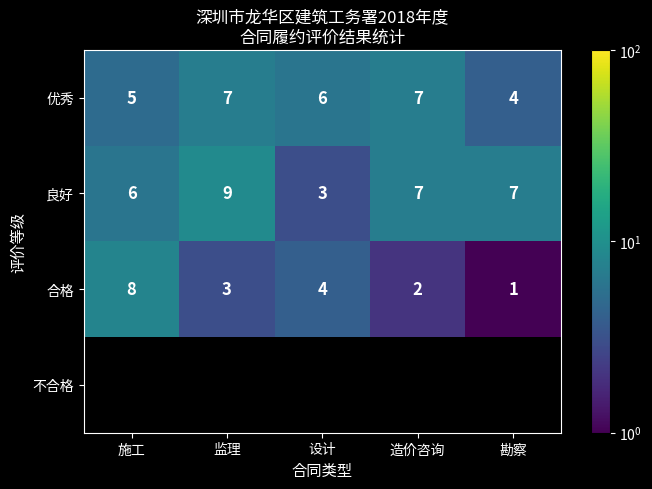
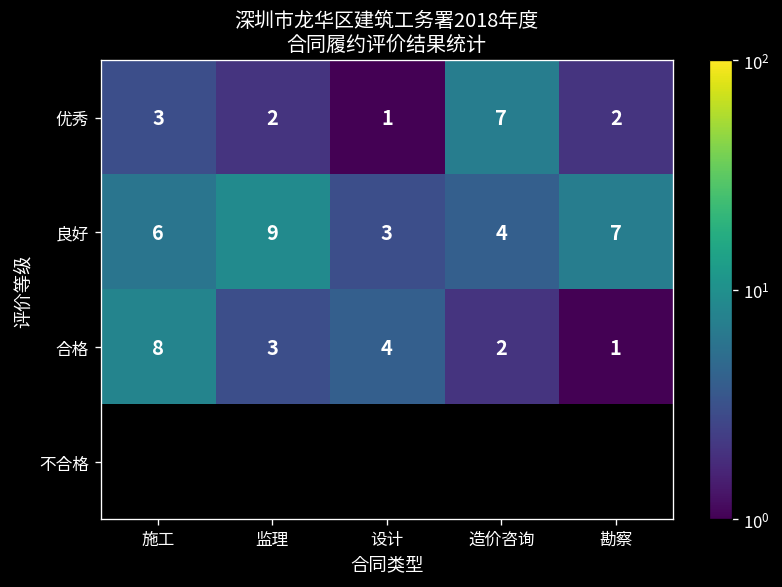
  {
    "优秀": {
-     "施工": 5,
-     "监理": 7,
-     "设计": 6,
+     "施工": 3,
+     "监理": 2,
+     "设计": 1,
      "造价咨询": 7,
-     "勘察": 4
+     "勘察": 2
    },
    "良好": {
      "施工": 6,
      "监理": 9,
      "设计": 3,
-     "造价咨询": 7,
+     "造价咨询": 4,
      "勘察": 7
    },
    "合格": {
      "施工": 8,
      "监理": 3,
      "设计": 4,
      "造价咨询": 2,
      "勘察": 1
    }
  }
